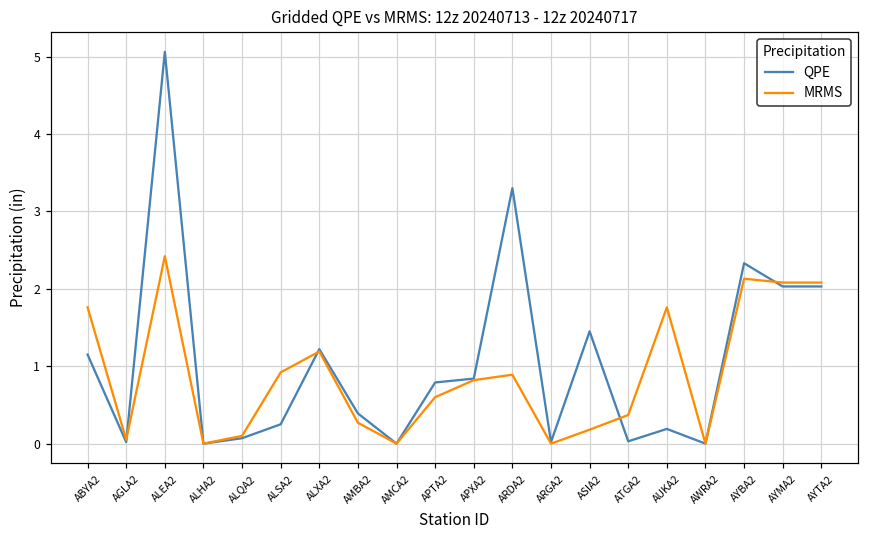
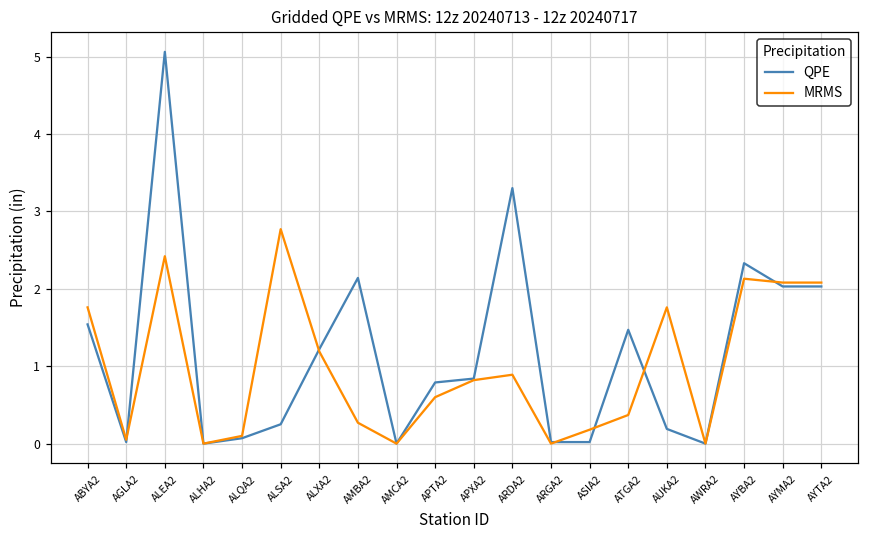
  {
    "QPE": {
-     "ABYA2": 1.2,
+     "ABYA2": 1.5,
      "ALEA2": 5.1,
      "ALSA2": 0.3,
-     "AMBA2": 0.4,
+     "AMBA2": 2.1,
      "APTA2": 0.8,
      "ARDA2": 3.3,
-     "ASIA2": 1.5,
-     "ATGA2": 0.0,
+     "ASIA2": 0.0,
+     "ATGA2": 1.5,
      "AUKA2": 0.2,
      "AYBA2": 2.3,
      "AYMA2": 2.0,
      "AYTA2": 2.0
    },
    "MRMS": {
      "ABYA2": 1.8,
      "ALEA2": 2.4,
-     "ALSA2": 0.9,
+     "ALSA2": 2.8,
      "AMBA2": 0.3,
      "APTA2": 0.6,
      "ARDA2": 0.9,
      "ASIA2": 0.2,
      "ATGA2": 0.4,
      "AUKA2": 1.8,
      "AYBA2": 2.1,
      "AYMA2": 2.1,
      "AYTA2": 2.1
    }
  }
